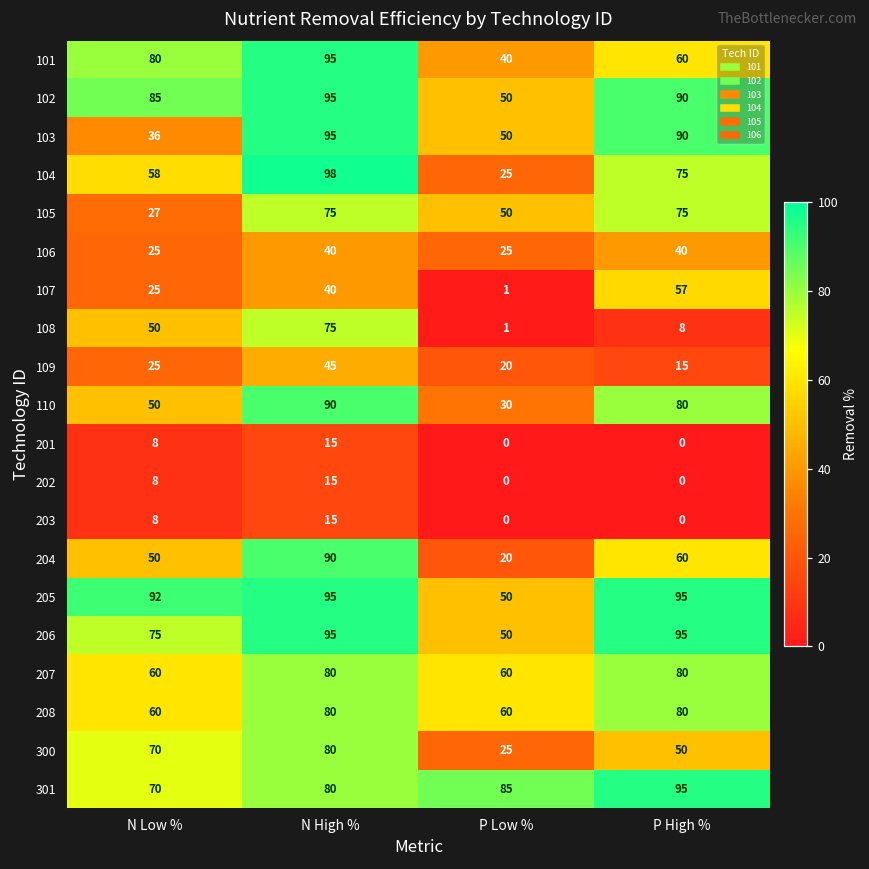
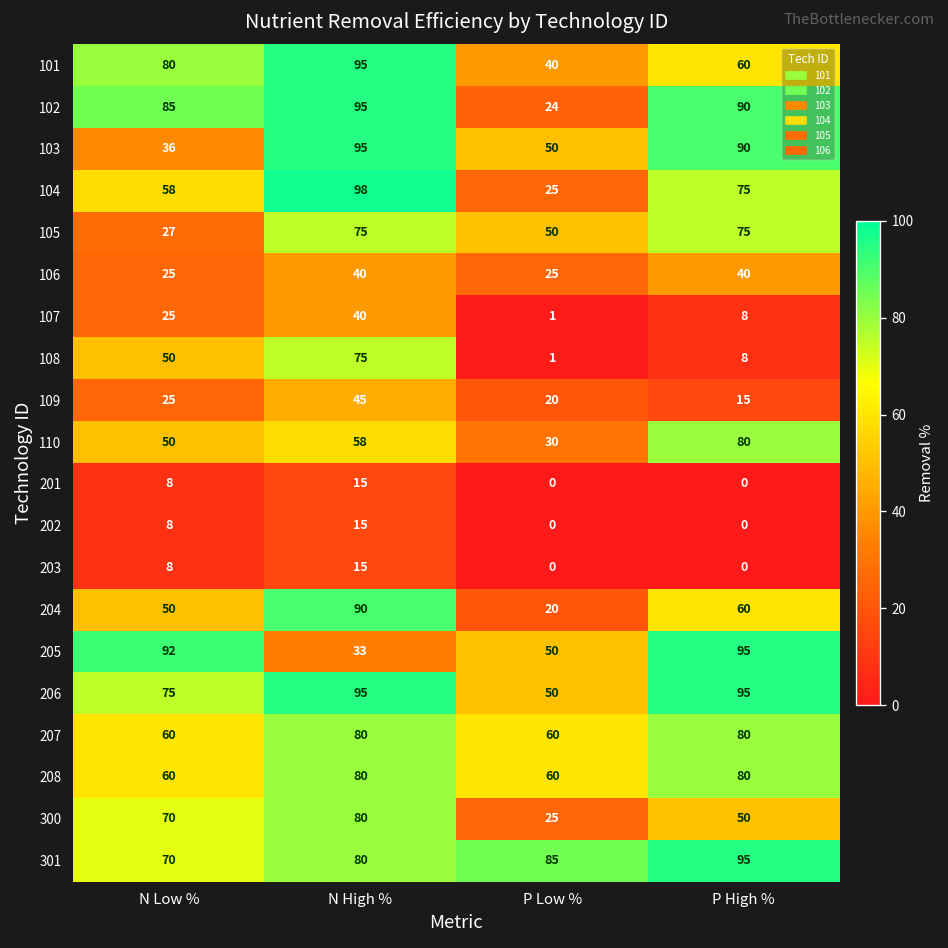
  {
    "101": {
      "N Low %": 80,
      "N High %": 95,
      "P Low %": 40,
      "P High %": 60
    },
    "102": {
      "N Low %": 85,
      "N High %": 95,
-     "P Low %": 50,
+     "P Low %": 24,
      "P High %": 90
    },
    "103": {
      "N Low %": 36,
      "N High %": 95,
      "P Low %": 50,
      "P High %": 90
    },
    "104": {
      "N Low %": 58,
      "N High %": 98,
      "P Low %": 25,
      "P High %": 75
    },
    "105": {
      "N Low %": 27,
      "N High %": 75,
      "P Low %": 50,
      "P High %": 75
    },
    "106": {
      "N Low %": 25,
      "N High %": 40,
      "P Low %": 25,
      "P High %": 40
    },
    "107": {
      "N Low %": 25,
      "N High %": 40,
      "P Low %": 1,
-     "P High %": 57
+     "P High %": 8
    },
    "108": {
      "N Low %": 50,
      "N High %": 75,
      "P Low %": 1,
      "P High %": 8
    },
    "109": {
      "N Low %": 25,
      "N High %": 45,
      "P Low %": 20,
      "P High %": 15
    },
    "110": {
      "N Low %": 50,
-     "N High %": 90,
+     "N High %": 58,
      "P Low %": 30,
      "P High %": 80
    },
    "201": {
      "N Low %": 8,
      "N High %": 15,
      "P Low %": 0,
      "P High %": 0
    },
    "202": {
      "N Low %": 8,
      "N High %": 15,
      "P Low %": 0,
      "P High %": 0
    },
    "203": {
      "N Low %": 8,
      "N High %": 15,
      "P Low %": 0,
      "P High %": 0
    },
    "204": {
      "N Low %": 50,
      "N High %": 90,
      "P Low %": 20,
      "P High %": 60
    },
    "205": {
      "N Low %": 92,
-     "N High %": 95,
+     "N High %": 33,
      "P Low %": 50,
      "P High %": 95
    },
    "206": {
      "N Low %": 75,
      "N High %": 95,
      "P Low %": 50,
      "P High %": 95
    },
    "207": {
      "N Low %": 60,
      "N High %": 80,
      "P Low %": 60,
      "P High %": 80
    },
    "208": {
      "N Low %": 60,
      "N High %": 80,
      "P Low %": 60,
      "P High %": 80
    },
    "300": {
      "N Low %": 70,
      "N High %": 80,
      "P Low %": 25,
      "P High %": 50
    },
    "301": {
      "N Low %": 70,
      "N High %": 80,
      "P Low %": 85,
      "P High %": 95
    }
  }
